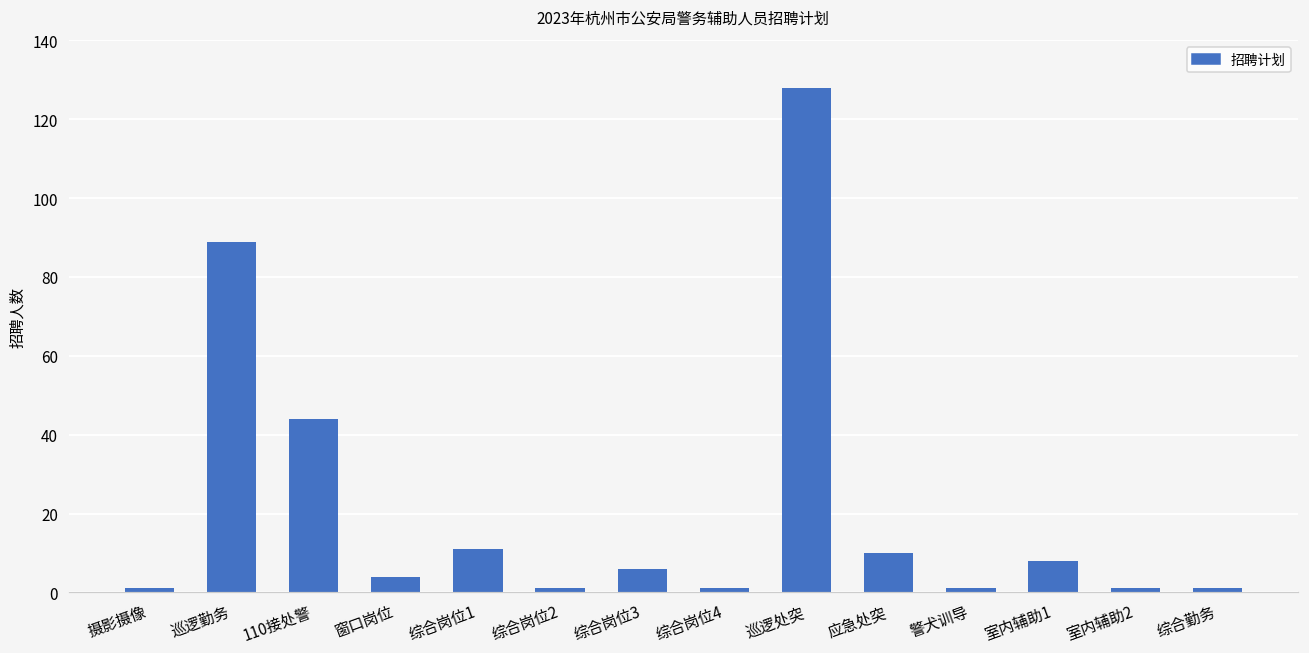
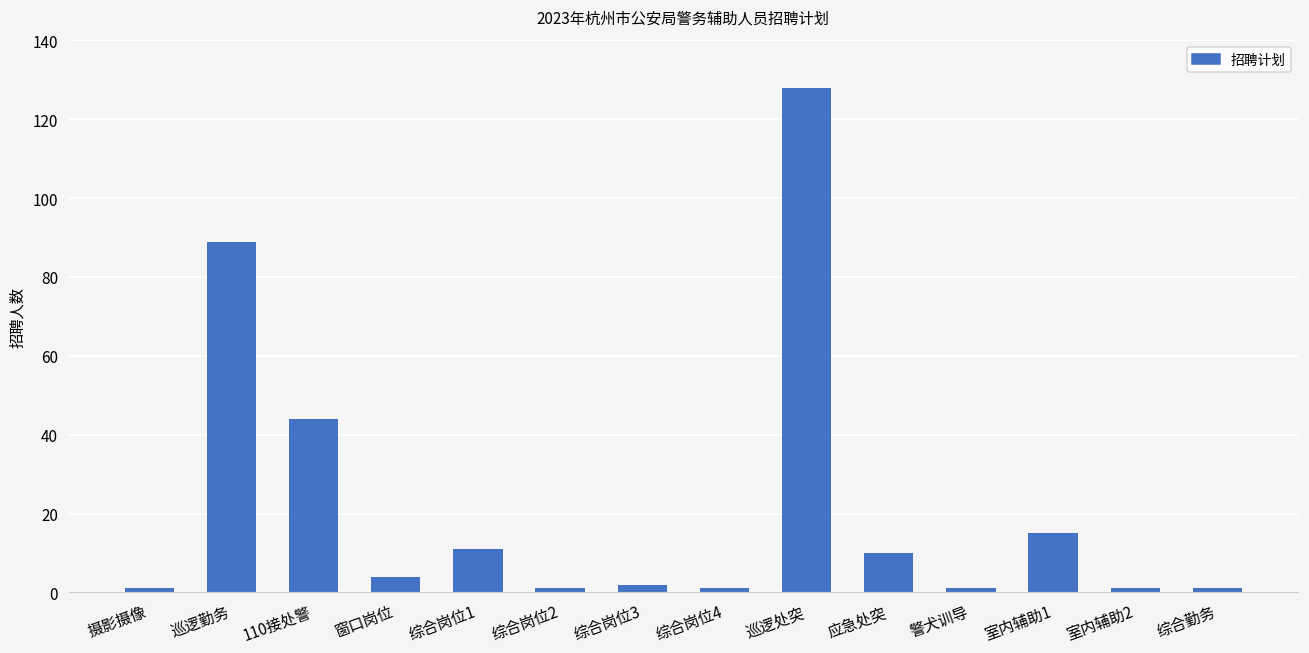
  {
    "摄影摄像": 1,
    "巡逻勤务": 89,
    "110接处警": 44,
    "窗口岗位": 4,
    "综合岗位1": 11,
    "综合岗位2": 1,
-   "综合岗位3": 6,
+   "综合岗位3": 2,
    "综合岗位4": 1,
    "巡逻处突": 128,
    "应急处突": 10,
    "警犬训导": 1,
-   "室内辅助1": 8,
+   "室内辅助1": 15,
    "室内辅助2": 1,
    "综合勤务": 1
  }
